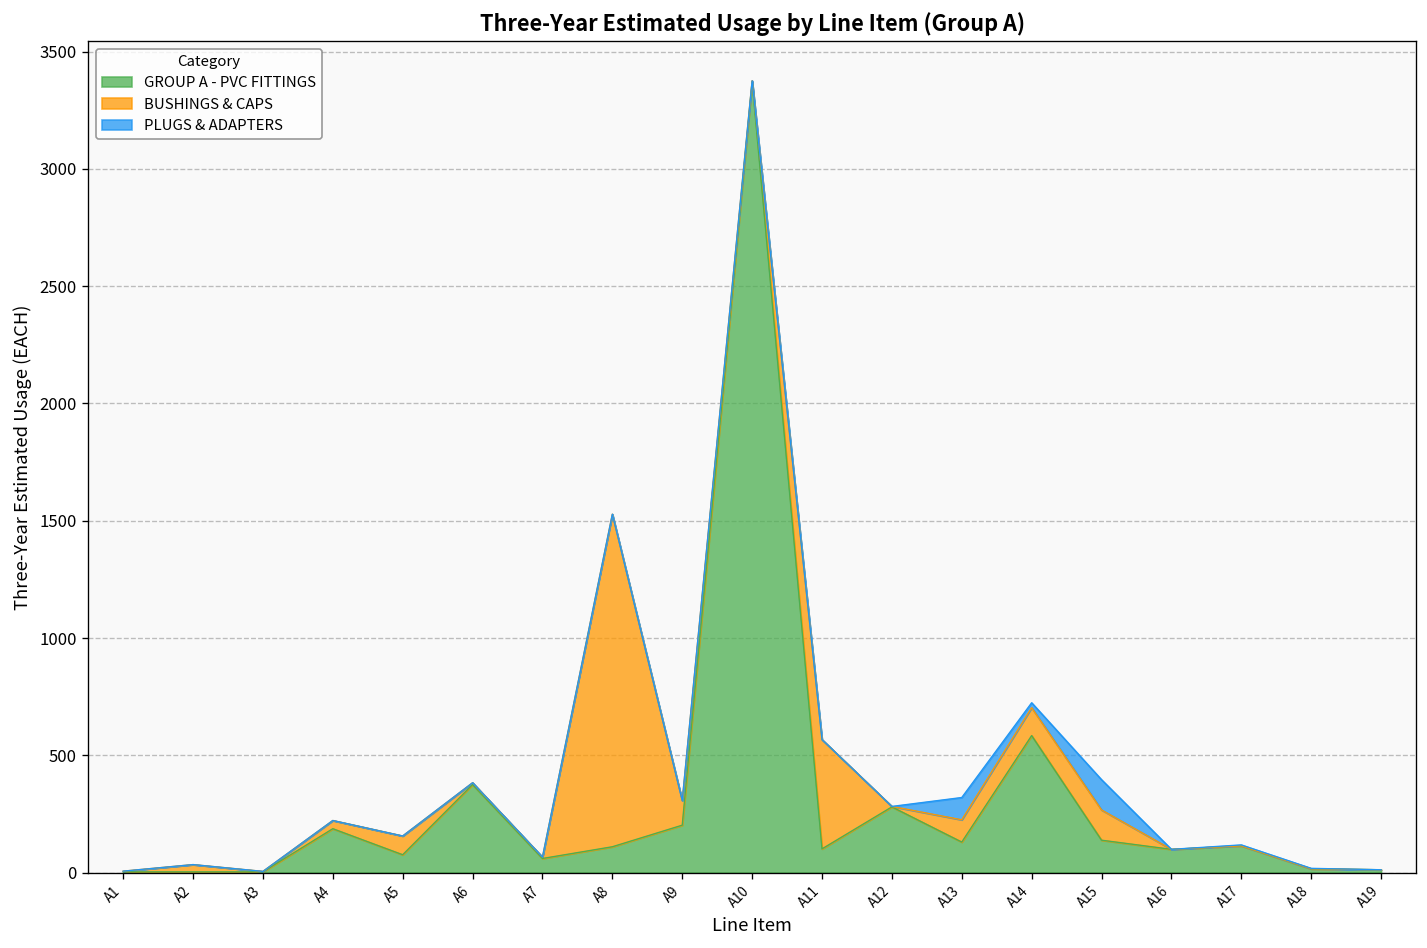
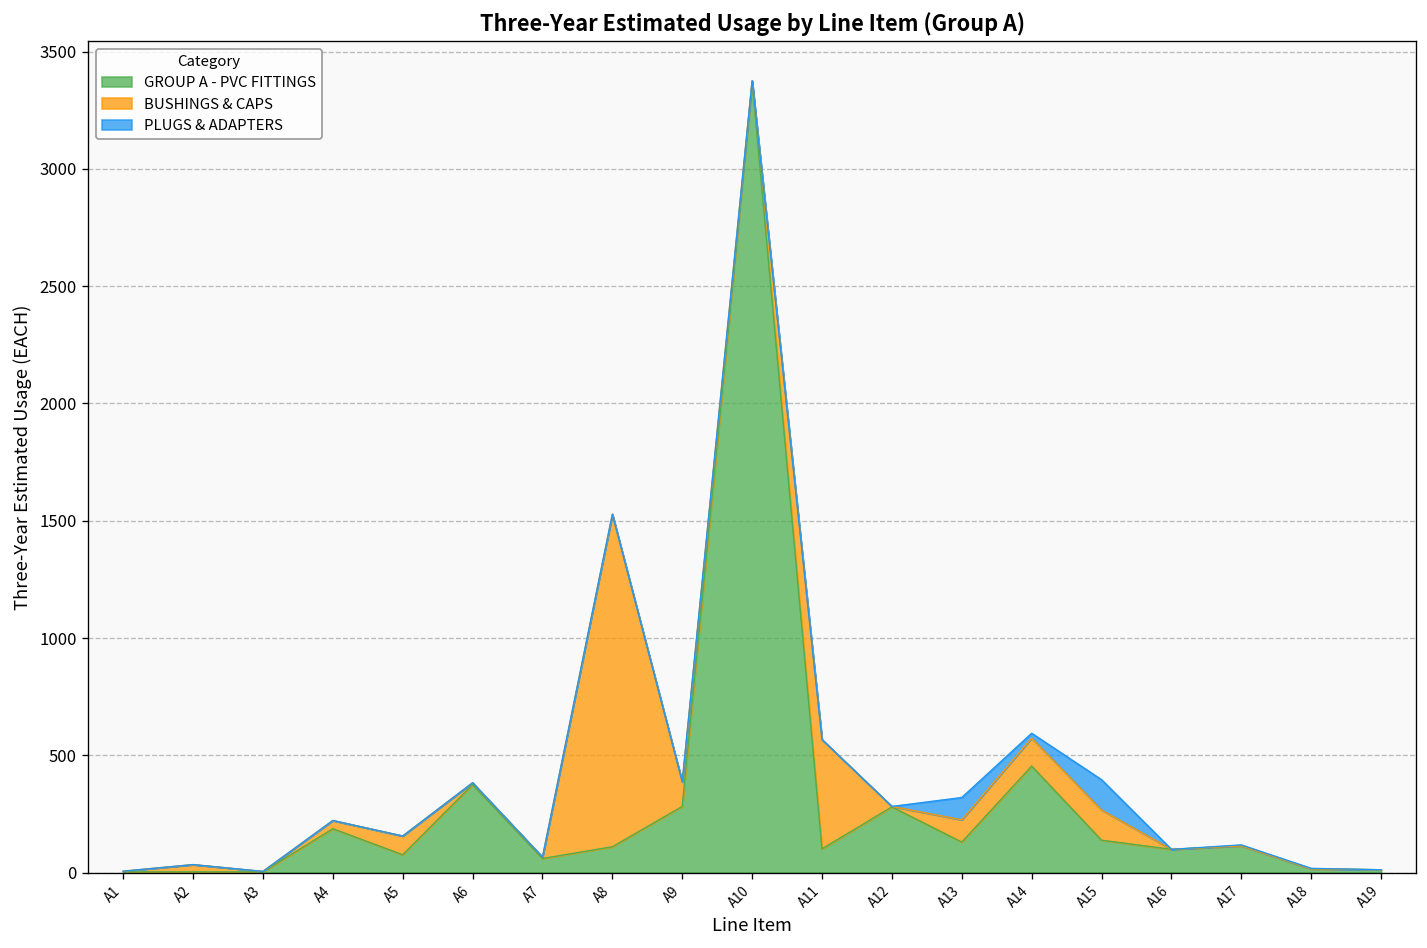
  {
    "GROUP A - PVC FITTINGS": {
      "A2": 0,
      "A4": 190,
      "A5": 80,
      "A8": 110,
-     "A9": 200,
+     "A9": 280,
      "A11": 100,
      "A13": 130,
-     "A14": 580,
+     "A14": 450,
      "A15": 140
    },
    "BUSHINGS & CAPS": {
      "A13": 100,
      "A14": 120,
      "A15": 130
    },
    "PLUGS & ADAPTERS": {
      "A13": 100,
      "A14": 20,
      "A15": 130
    }
  }
